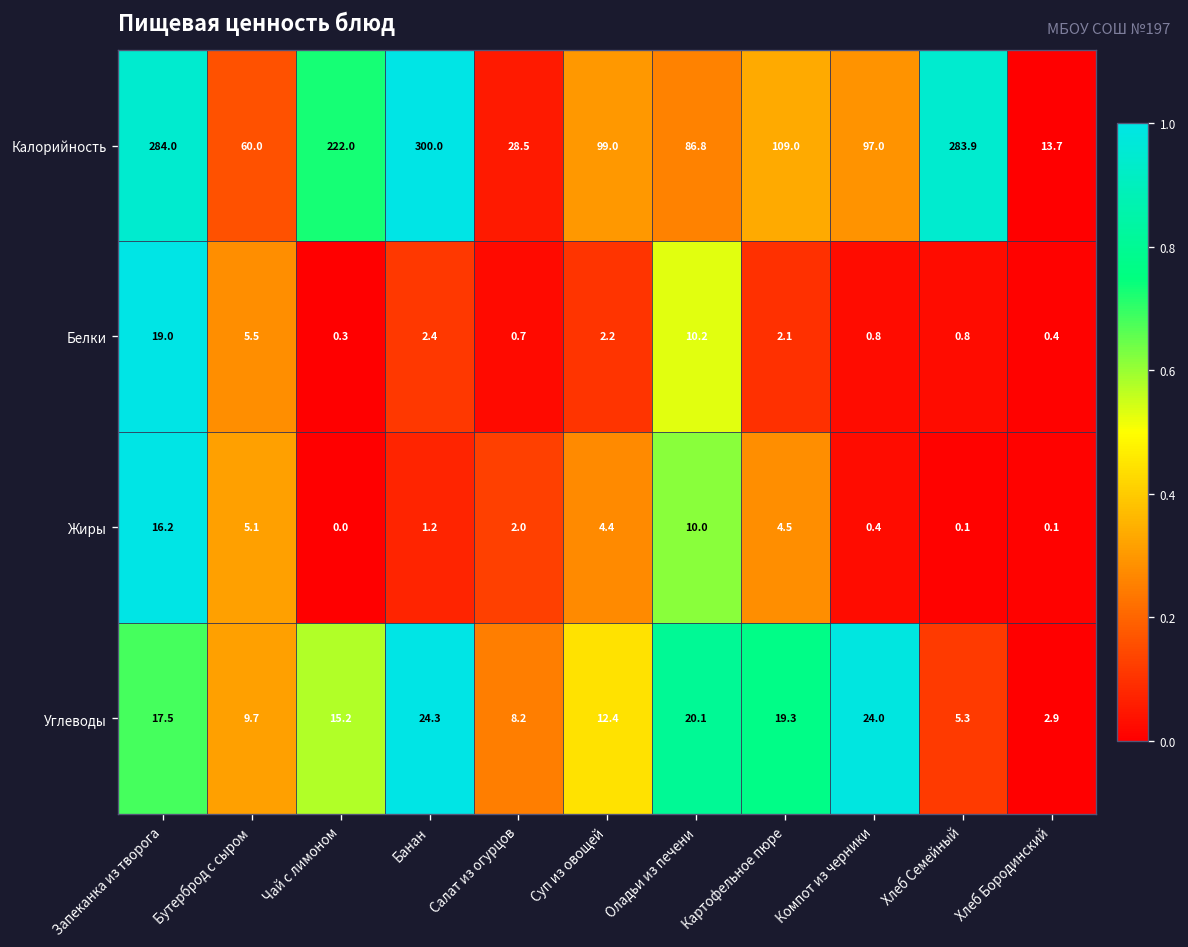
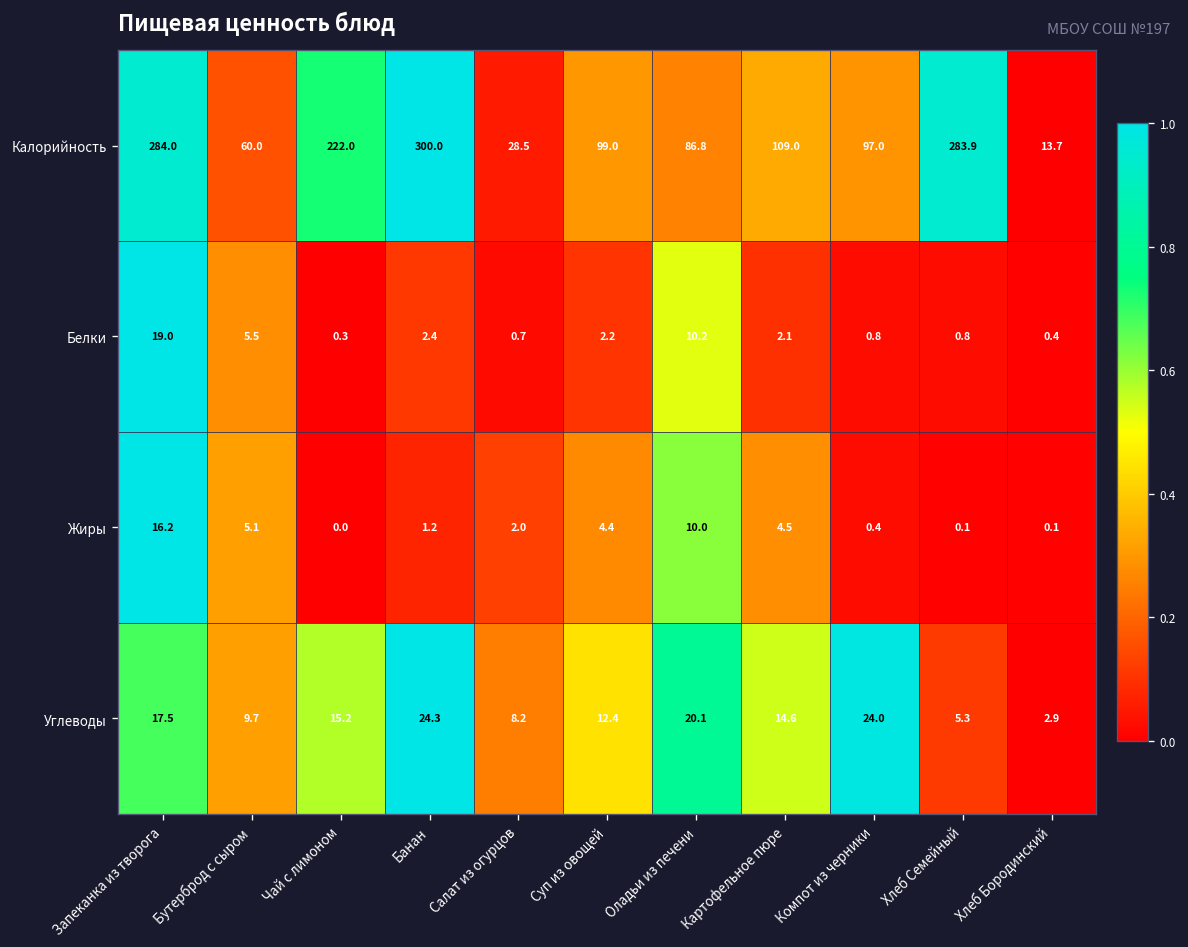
  {
    "Калорийность": {
      "Запеканка из творога": 284.0,
      "Бутерброд с сыром": 60.0,
      "Чай с лимоном": 222.0,
      "Банан": 300.0,
      "Салат из огурцов": 28.5,
      "Суп из овощей": 99.0,
      "Оладьи из печени": 86.8,
      "Картофельное пюре": 109.0,
      "Компот из черники": 97.0,
      "Хлеб Семейный": 283.9,
      "Хлеб Бородинский": 13.7
    },
    "Белки": {
      "Запеканка из творога": 19.0,
      "Бутерброд с сыром": 5.5,
      "Чай с лимоном": 0.3,
      "Банан": 2.4,
      "Салат из огурцов": 0.7,
      "Суп из овощей": 2.2,
      "Оладьи из печени": 10.2,
      "Картофельное пюре": 2.1,
      "Компот из черники": 0.8,
      "Хлеб Семейный": 0.8,
      "Хлеб Бородинский": 0.4
    },
    "Жиры": {
      "Запеканка из творога": 16.2,
      "Бутерброд с сыром": 5.1,
      "Чай с лимоном": 0.0,
      "Банан": 1.2,
      "Салат из огурцов": 2.0,
      "Суп из овощей": 4.4,
      "Оладьи из печени": 10.0,
      "Картофельное пюре": 4.5,
      "Компот из черники": 0.4,
      "Хлеб Семейный": 0.1,
      "Хлеб Бородинский": 0.1
    },
    "Углеводы": {
      "Запеканка из творога": 17.5,
      "Бутерброд с сыром": 9.7,
      "Чай с лимоном": 15.2,
      "Банан": 24.3,
      "Салат из огурцов": 8.2,
      "Суп из овощей": 12.4,
      "Оладьи из печени": 20.1,
-     "Картофельное пюре": 19.3,
+     "Картофельное пюре": 14.6,
      "Компот из черники": 24.0,
      "Хлеб Семейный": 5.3,
      "Хлеб Бородинский": 2.9
    }
  }
